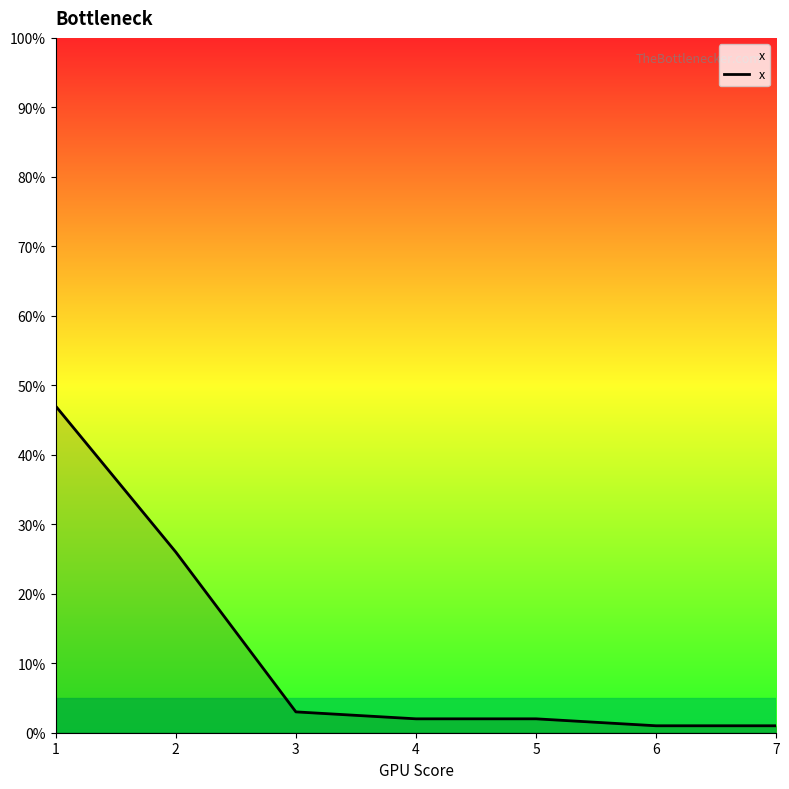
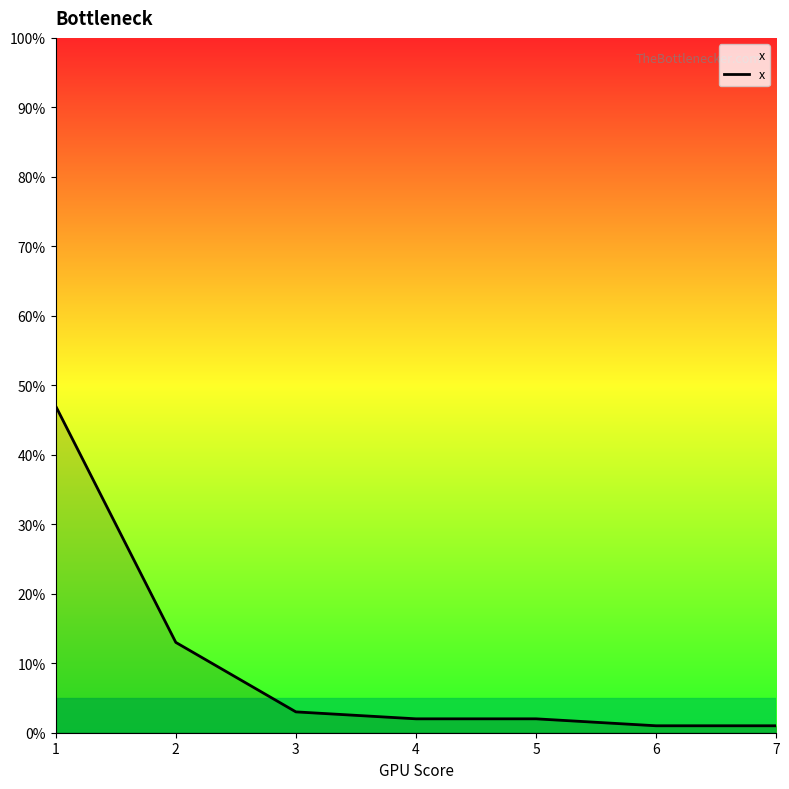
  {
    "1": "47%",
-   "2": "26%"
+   "2": "13%"
  }
